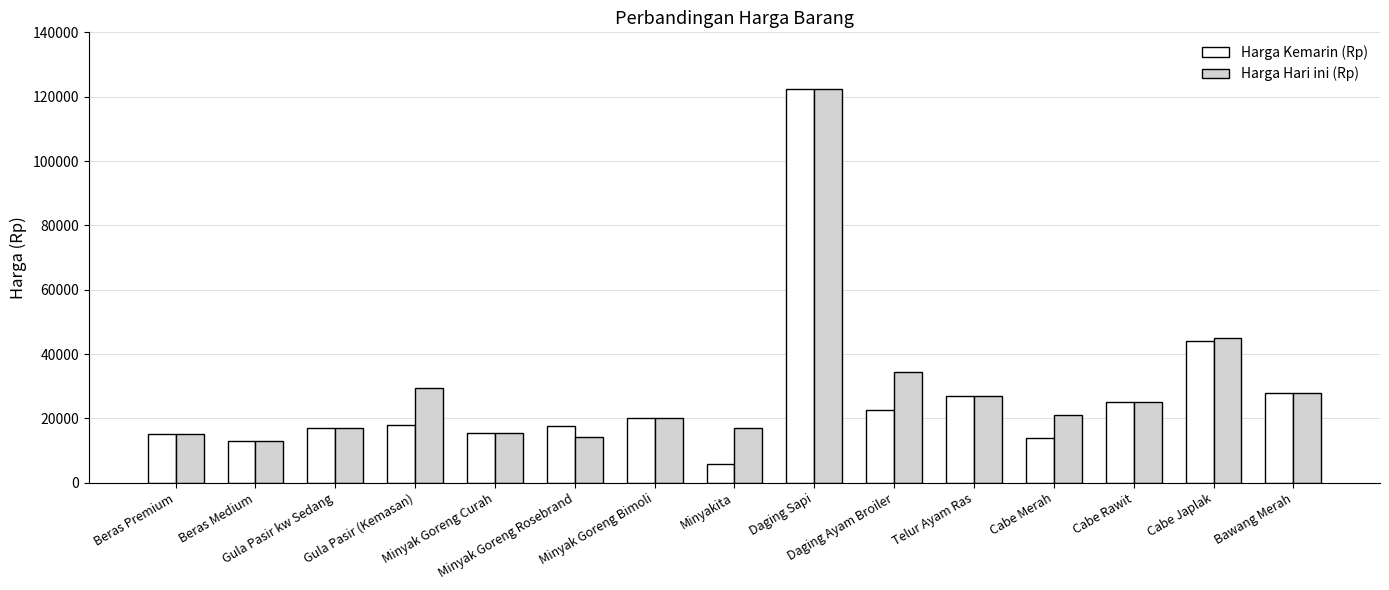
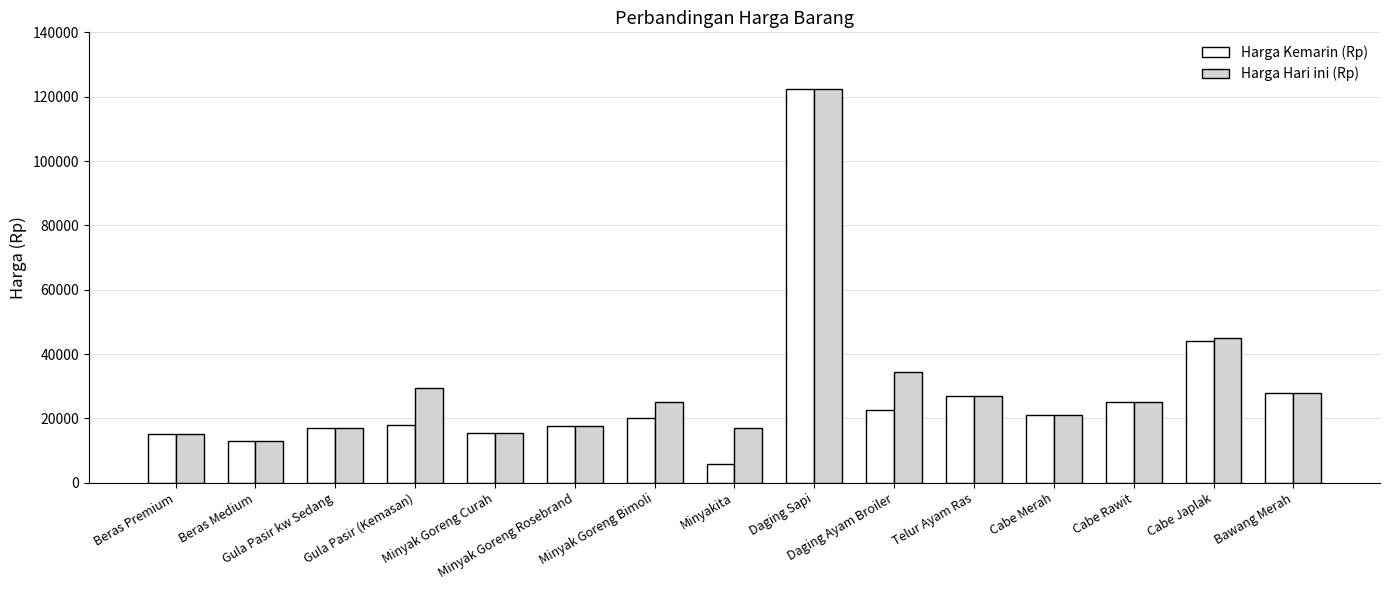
  {
    "Harga Kemarin (Rp)": {
      "Beras Premium": 15000,
      "Beras Medium": 13000,
      "Gula Pasir kw Sedang": 17000,
      "Gula Pasir (Kemasan)": 18000,
      "Minyak Goreng Curah": 15000,
      "Minyak Goreng Rosebrand": 18000,
      "Minyak Goreng Bimoli": 20000,
      "Minyakita": 6000,
      "Daging Sapi": 123000,
      "Daging Ayam Broiler": 23000,
      "Telur Ayam Ras": 27000,
-     "Cabe Merah": 14000,
+     "Cabe Merah": 21000,
      "Cabe Rawit": 25000,
      "Cabe Japlak": 44000,
      "Bawang Merah": 28000
    },
    "Harga Hari ini (Rp)": {
      "Beras Premium": 15000,
      "Beras Medium": 13000,
      "Gula Pasir kw Sedang": 17000,
      "Gula Pasir (Kemasan)": 29000,
      "Minyak Goreng Curah": 15000,
-     "Minyak Goreng Rosebrand": 14000,
-     "Minyak Goreng Bimoli": 20000,
+     "Minyak Goreng Rosebrand": 18000,
+     "Minyak Goreng Bimoli": 25000,
      "Minyakita": 17000,
      "Daging Sapi": 123000,
      "Daging Ayam Broiler": 35000,
      "Telur Ayam Ras": 27000,
      "Cabe Merah": 21000,
      "Cabe Rawit": 25000,
      "Cabe Japlak": 45000,
      "Bawang Merah": 28000
    }
  }
